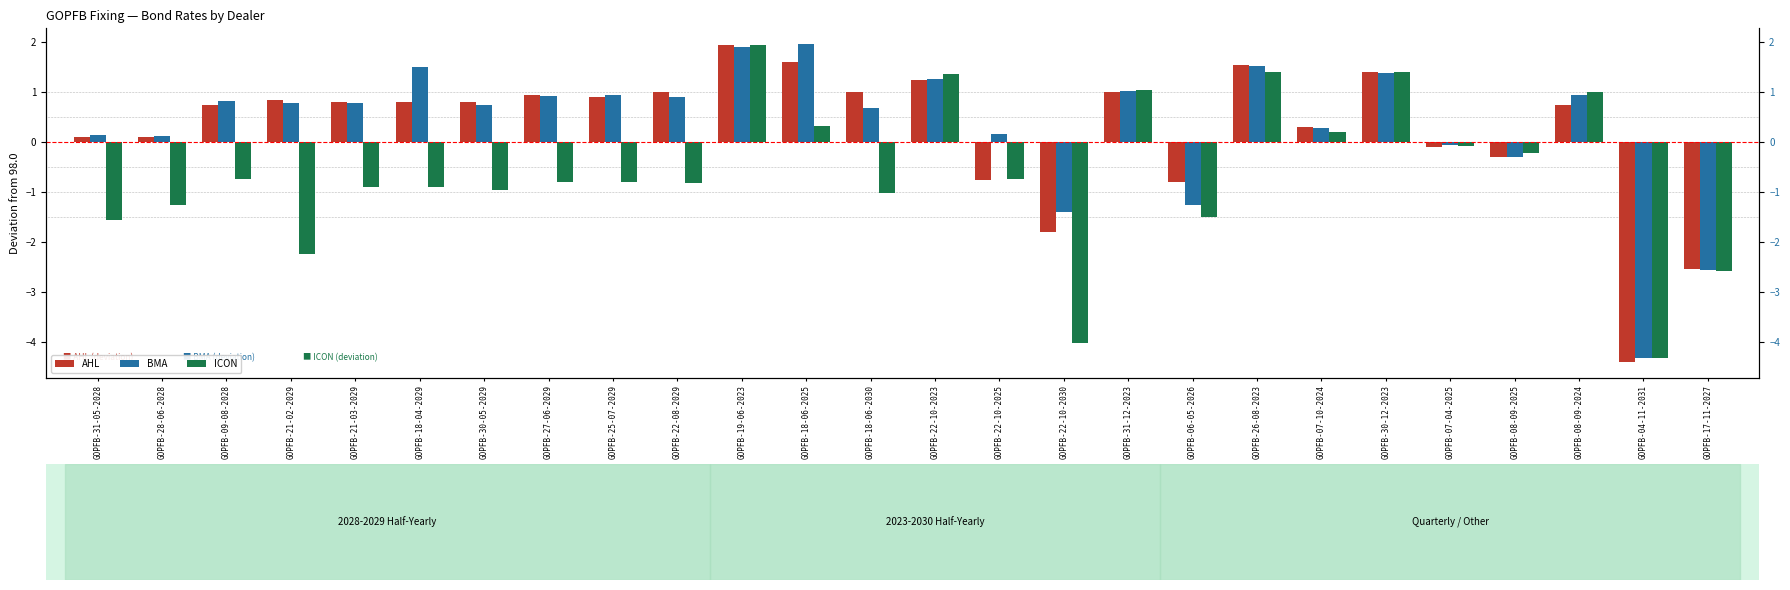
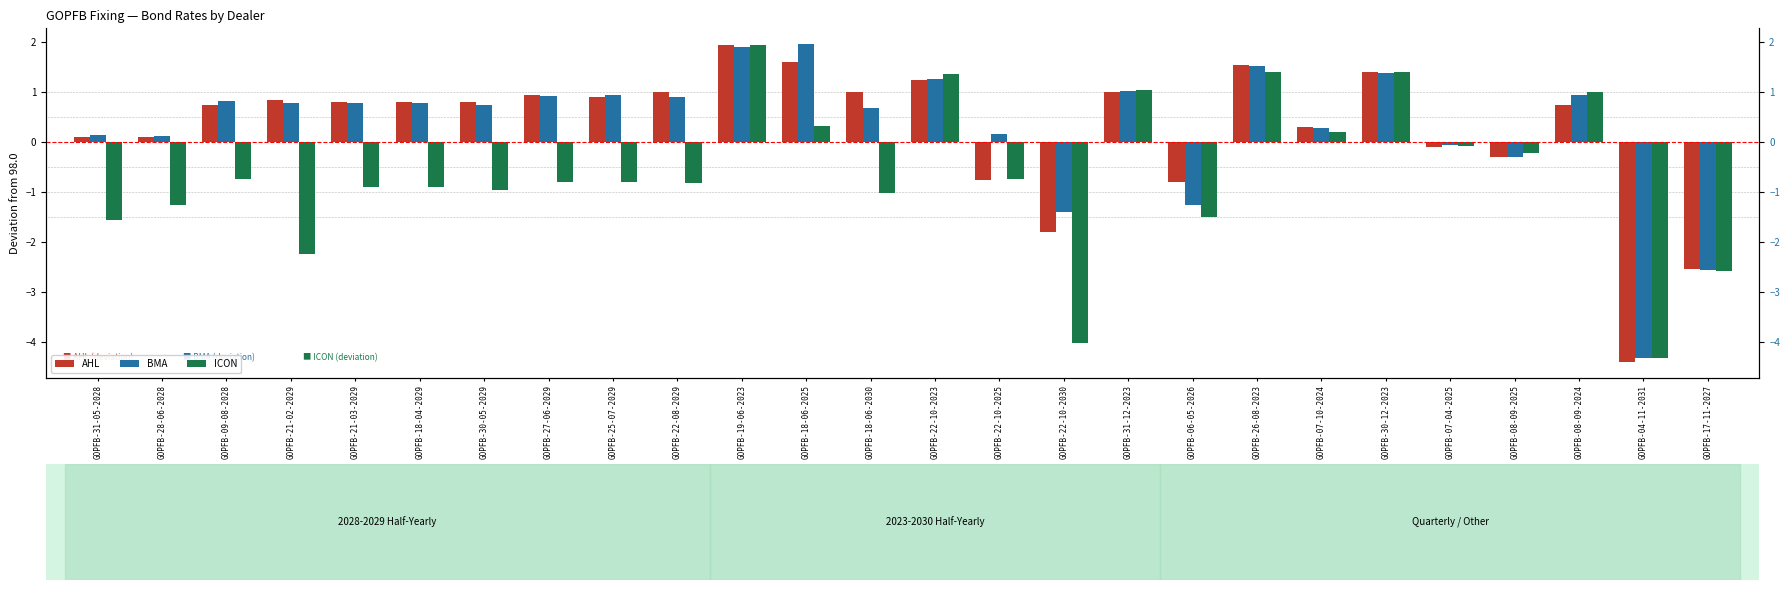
  {
    "AHL": {
      "GOPFB-31-05-2028": 0.1,
      "GOPFB-28-06-2028": 0.1,
      "GOPFB-09-08-2028": 0.8,
      "GOPFB-21-02-2029": 0.8,
      "GOPFB-21-03-2029": 0.8,
      "GOPFB-18-04-2029": 0.8,
      "GOPFB-30-05-2029": 0.8,
      "GOPFB-27-06-2029": 1.0,
      "GOPFB-25-07-2029": 0.9,
      "GOPFB-22-08-2029": 1.0,
      "GOPFB-19-06-2023": 2.0,
      "GOPFB-18-06-2025": 1.6,
      "GOPFB-18-06-2030": 1.0,
      "GOPFB-22-10-2023": 1.3,
      "GOPFB-22-10-2025": -0.8,
      "GOPFB-22-10-2030": -1.8,
      "GOPFB-31-12-2023": 1.0,
      "GOPFB-06-05-2026": -0.8,
      "GOPFB-26-08-2023": 1.5,
      "GOPFB-07-10-2024": 0.3,
      "GOPFB-30-12-2023": 1.4,
      "GOPFB-07-04-2025": -0.1,
      "GOPFB-08-09-2025": -0.3,
      "GOPFB-08-09-2024": 0.7,
      "GOPFB-04-11-2031": -4.4,
      "GOPFB-17-11-2027": -2.5
    },
    "BMA": {
      "GOPFB-31-05-2028": 0.1,
      "GOPFB-28-06-2028": 0.1,
      "GOPFB-09-08-2028": 0.8,
      "GOPFB-21-02-2029": 0.8,
      "GOPFB-21-03-2029": 0.8,
-     "GOPFB-18-04-2029": 1.5,
+     "GOPFB-18-04-2029": 0.8,
      "GOPFB-30-05-2029": 0.8,
      "GOPFB-27-06-2029": 0.9,
      "GOPFB-25-07-2029": 0.9,
      "GOPFB-22-08-2029": 0.9,
      "GOPFB-19-06-2023": 1.9,
      "GOPFB-18-06-2025": 2.0,
      "GOPFB-18-06-2030": 0.7,
      "GOPFB-22-10-2023": 1.3,
      "GOPFB-22-10-2025": 0.2,
      "GOPFB-22-10-2030": -1.4,
      "GOPFB-31-12-2023": 1.0,
      "GOPFB-06-05-2026": -1.3,
      "GOPFB-26-08-2023": 1.5,
      "GOPFB-07-10-2024": 0.3,
      "GOPFB-30-12-2023": 1.4,
      "GOPFB-07-04-2025": -0.1,
      "GOPFB-08-09-2025": -0.3,
      "GOPFB-08-09-2024": 0.9,
      "GOPFB-04-11-2031": -4.3,
      "GOPFB-17-11-2027": -2.6
    },
    "ICON": {
      "GOPFB-31-05-2028": -1.5,
      "GOPFB-28-06-2028": -1.3,
      "GOPFB-09-08-2028": -0.7,
      "GOPFB-21-02-2029": -2.2,
      "GOPFB-21-03-2029": -0.9,
      "GOPFB-18-04-2029": -0.9,
      "GOPFB-30-05-2029": -1.0,
      "GOPFB-27-06-2029": -0.8,
      "GOPFB-25-07-2029": -0.8,
      "GOPFB-22-08-2029": -0.8,
      "GOPFB-19-06-2023": 1.9,
      "GOPFB-18-06-2025": 0.3,
      "GOPFB-18-06-2030": -1.0,
      "GOPFB-22-10-2023": 1.4,
      "GOPFB-22-10-2025": -0.7,
      "GOPFB-22-10-2030": -4.0,
      "GOPFB-31-12-2023": 1.0,
      "GOPFB-06-05-2026": -1.5,
      "GOPFB-26-08-2023": 1.4,
      "GOPFB-07-10-2024": 0.2,
      "GOPFB-30-12-2023": 1.4,
      "GOPFB-07-04-2025": -0.1,
      "GOPFB-08-09-2025": -0.2,
      "GOPFB-08-09-2024": 1.0,
      "GOPFB-04-11-2031": -4.3,
      "GOPFB-17-11-2027": -2.6
    }
  }
